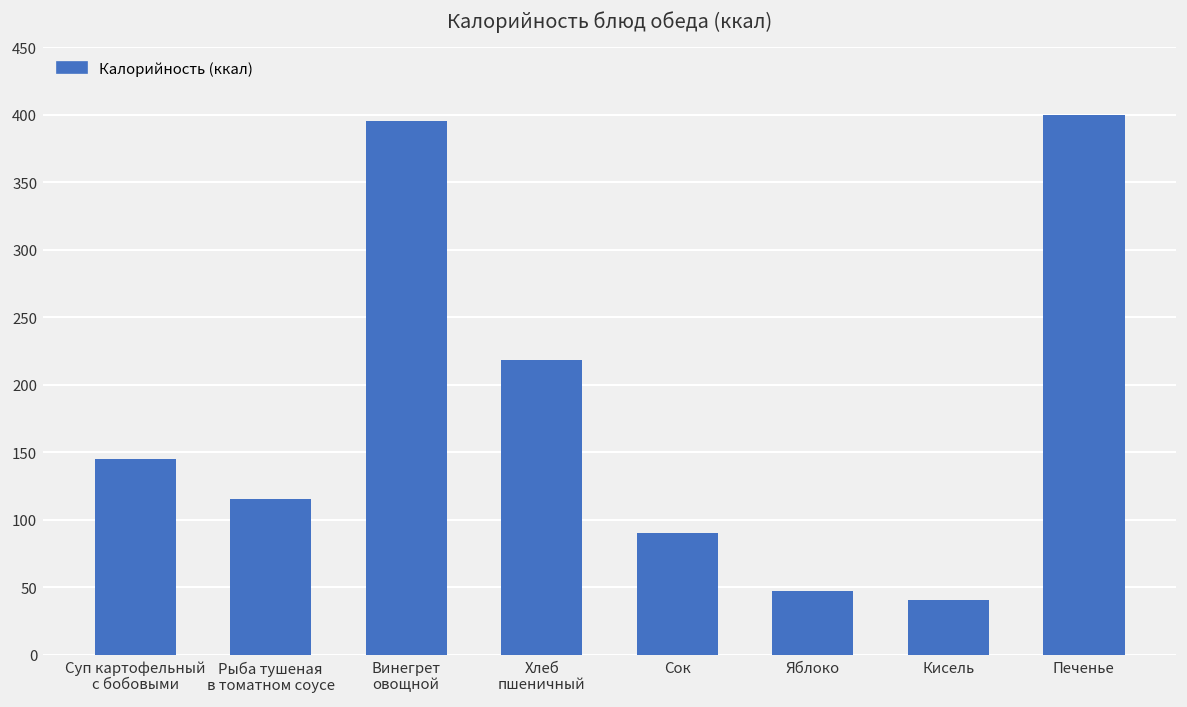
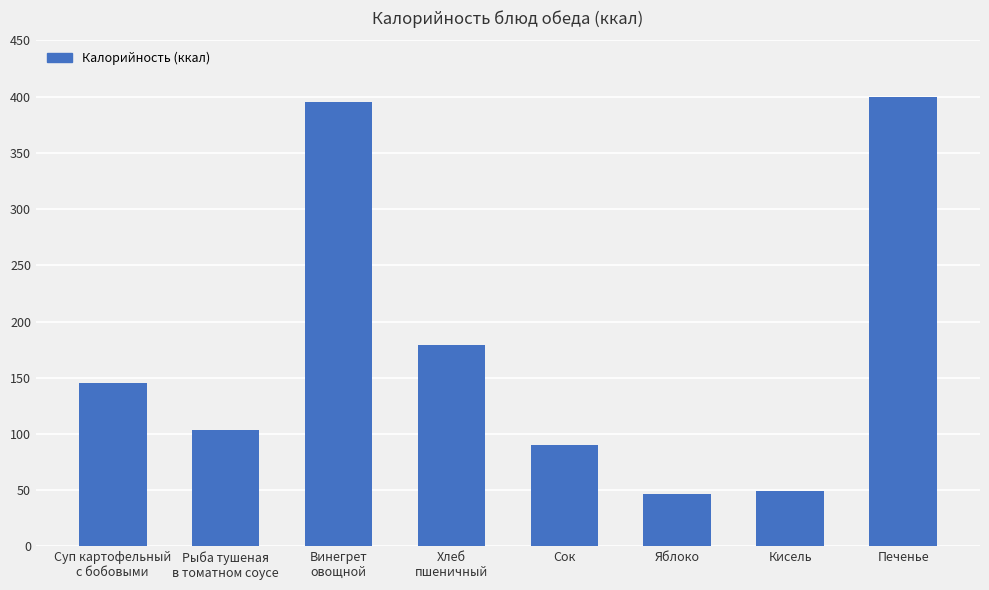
  {
    "Суп картофельный с бобовыми": 145,
-   "Рыба тушеная в томатном соусе": 115,
+   "Рыба тушеная в томатном соусе": 103,
    "Винегрет овощной": 395,
-   "Хлеб пшеничный": 218,
+   "Хлеб пшеничный": 179,
    "Сок": 91,
    "Яблоко": 47,
-   "Кисель": 40,
+   "Кисель": 50,
    "Печенье": 400
  }
